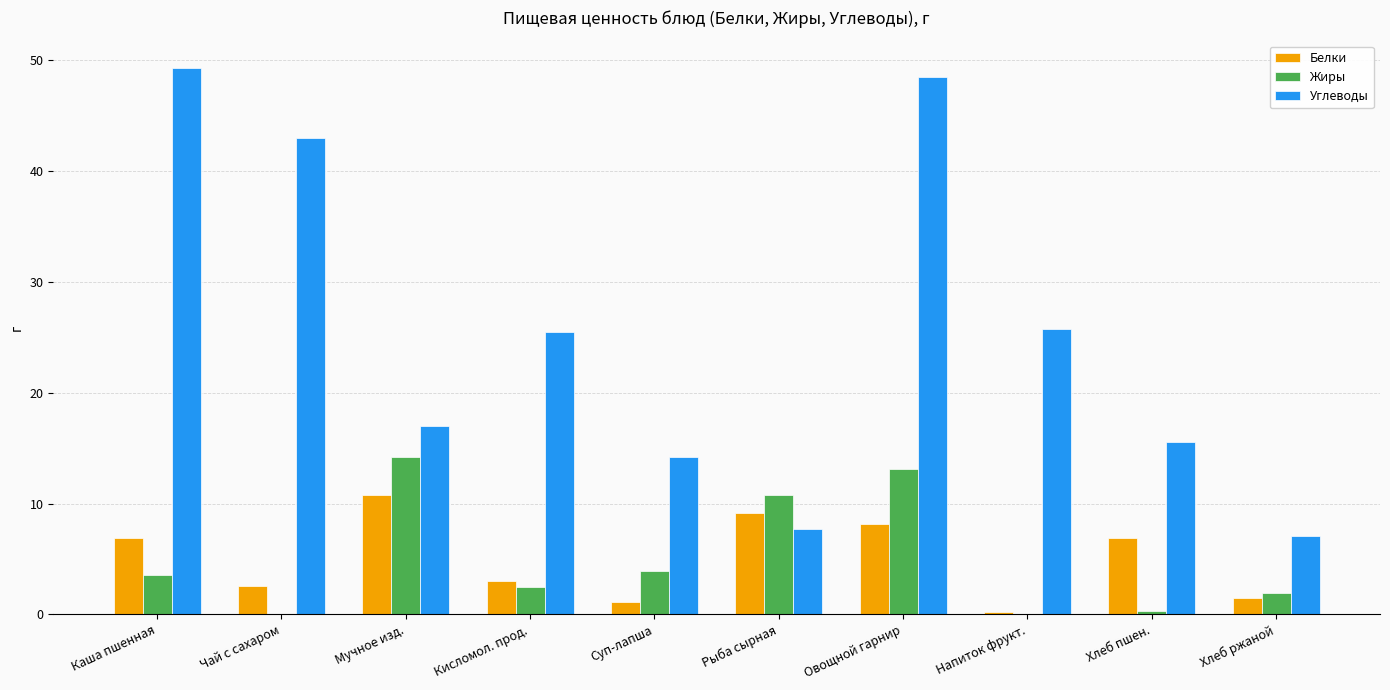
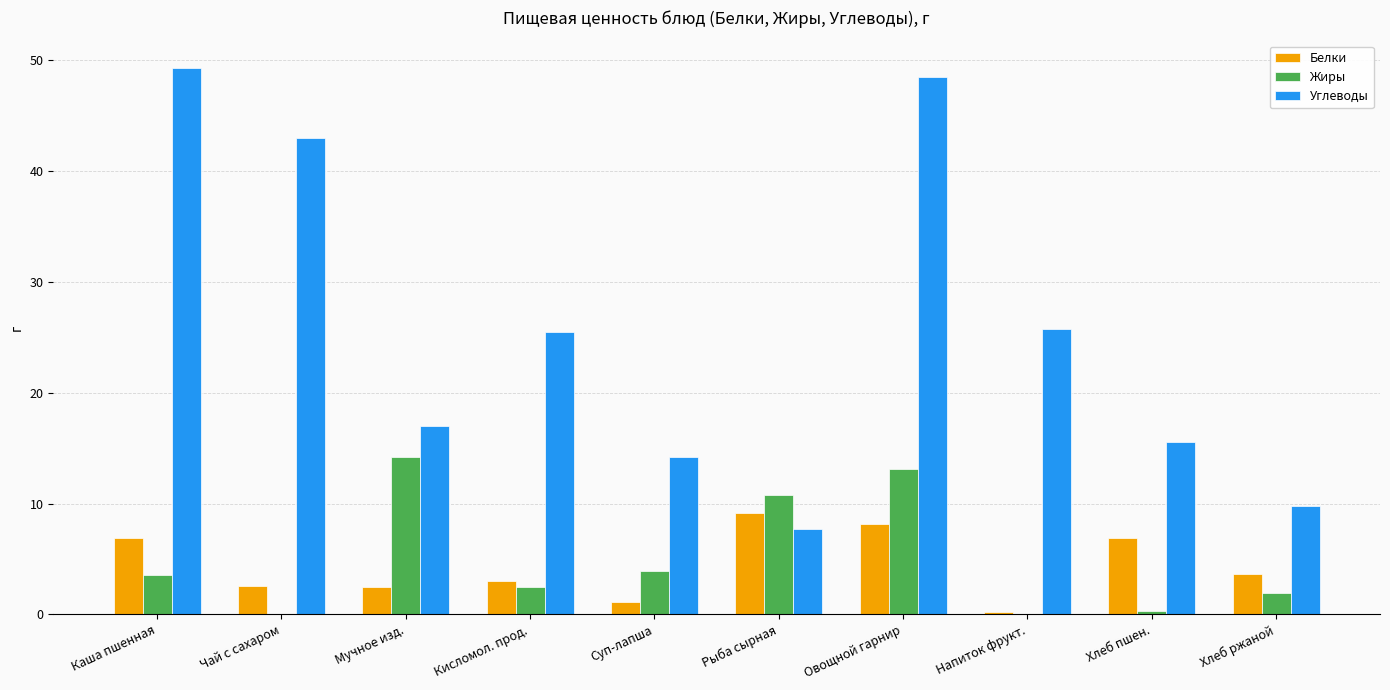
  {
    "Белки": {
      "Каша пшенная": 6.9,
      "Чай с сахаром": 2.6,
-     "Мучное изд.": 10.8,
+     "Мучное изд.": 2.5,
      "Кисломол. прод.": 3.0,
      "Суп-лапша": 1.2,
      "Рыба сырная": 9.2,
      "Овощной гарнир": 8.2,
      "Хлеб пшен.": 6.9,
-     "Хлеб ржаной": 1.5
+     "Хлеб ржаной": 3.6
    },
    "Жиры": {
      "Каша пшенная": 3.6,
      "Мучное изд.": 14.2,
      "Кисломол. прод.": 2.5,
      "Суп-лапша": 3.9,
      "Рыба сырная": 10.7,
      "Овощной гарнир": 13.1,
      "Хлеб пшен.": 0.3,
      "Хлеб ржаной": 1.9
    },
    "Углеводы": {
      "Каша пшенная": 49.3,
      "Чай с сахаром": 43.0,
      "Мучное изд.": 17.0,
      "Кисломол. прод.": 25.5,
      "Суп-лапша": 14.2,
      "Рыба сырная": 7.7,
      "Овощной гарнир": 48.5,
      "Напиток фрукт.": 25.7,
      "Хлеб пшен.": 15.6,
-     "Хлеб ржаной": 7.1
+     "Хлеб ржаной": 9.8
    }
  }
